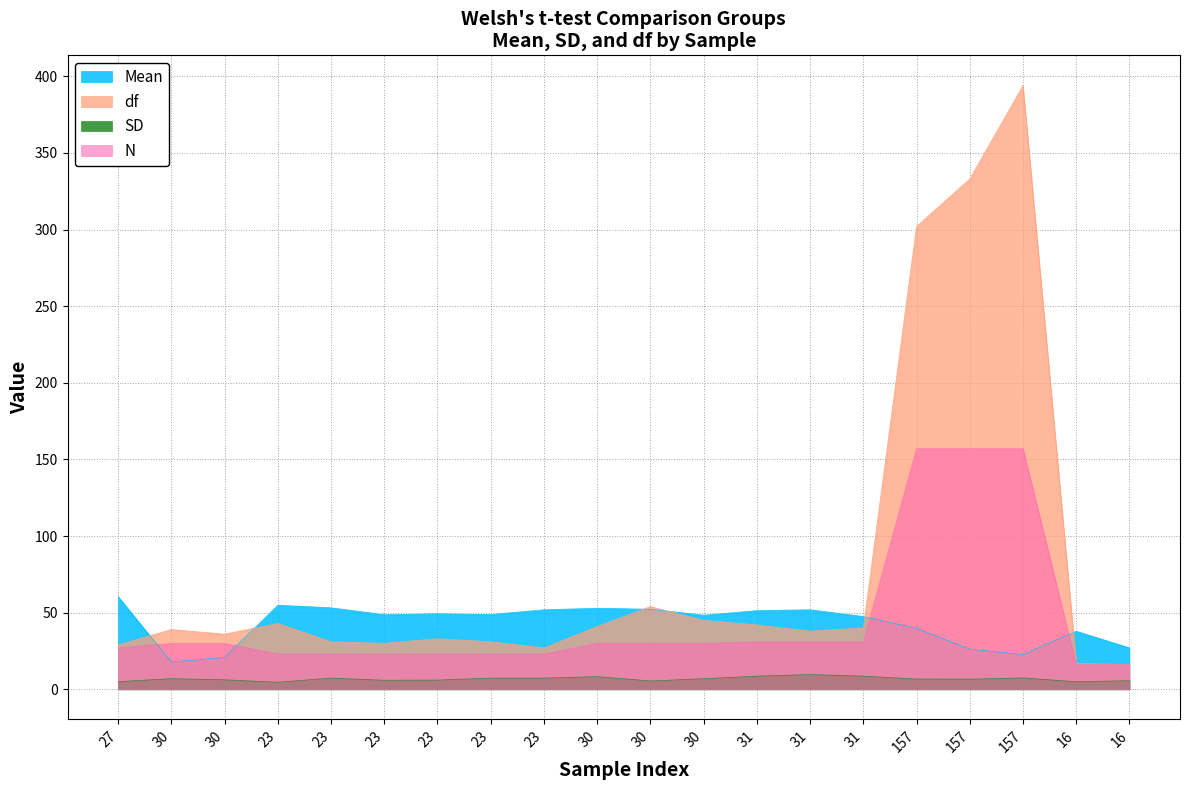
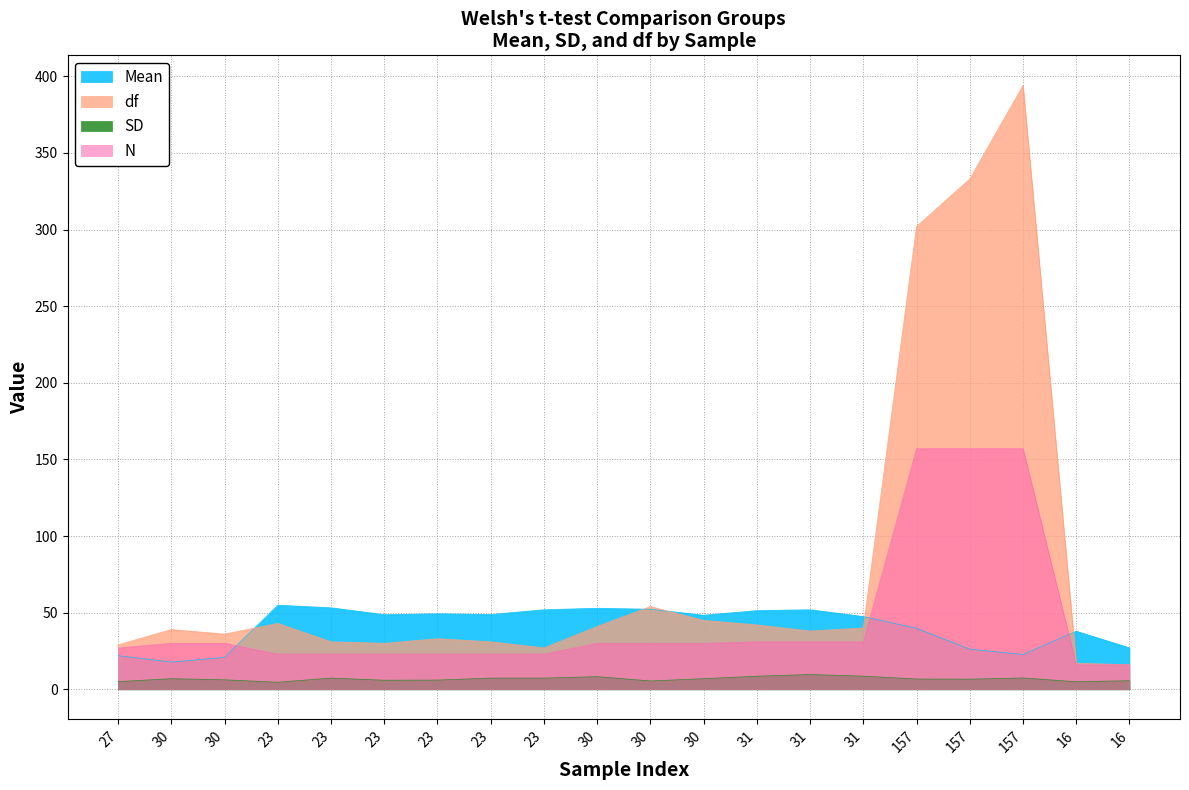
  {
    "Mean": {
-     "27": 61
+     "27": 22
    },
    "df": {
      "27": 29
    },
    "SD": {
      "27": 5
    },
    "N": {
      "27": 27
    }
  }
